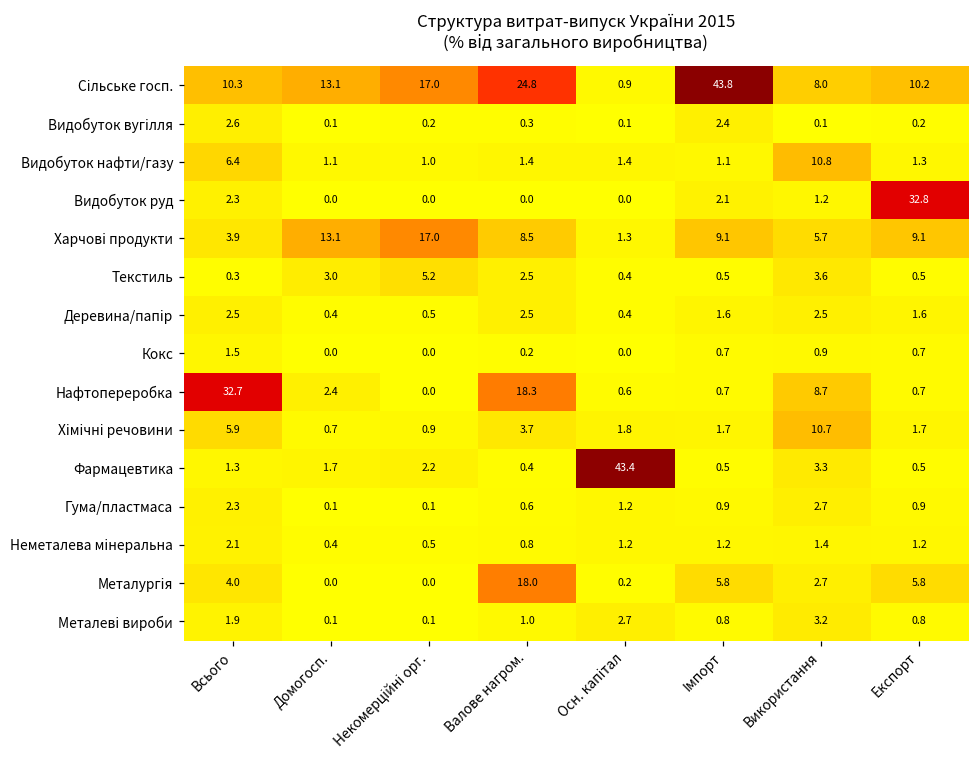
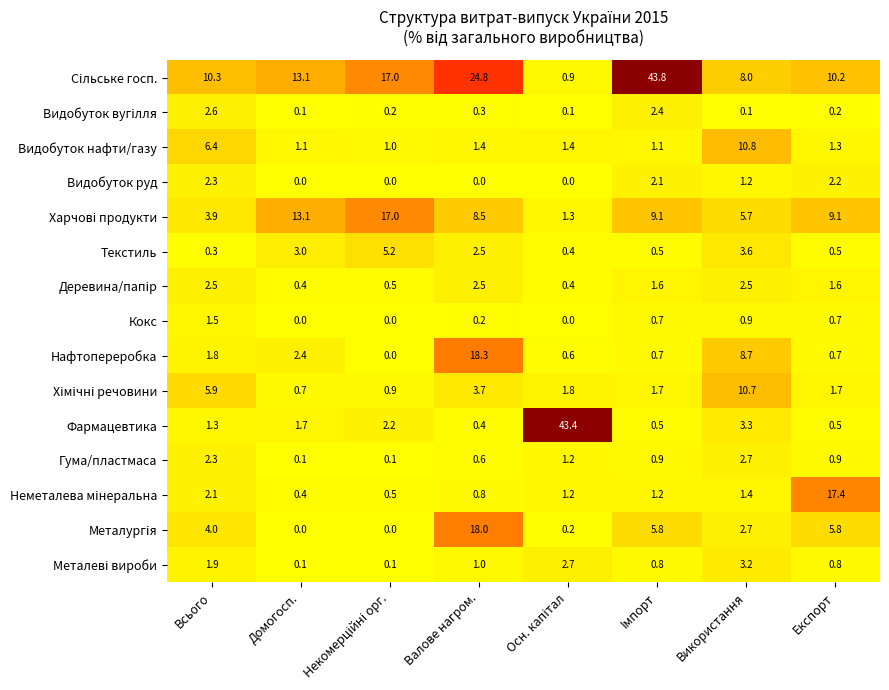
  {
    "Сільське госп.": {
      "Всього": 10.3,
      "Домогосп.": 13.1,
      "Некомерційні орг.": 17.0,
      "Валове нагром.": 24.8,
      "Осн. капітал": 0.9,
      "Імпорт": 43.8,
      "Використання": 8.0,
      "Експорт": 10.2
    },
    "Видобуток вугілля": {
      "Всього": 2.6,
      "Домогосп.": 0.1,
      "Некомерційні орг.": 0.2,
      "Валове нагром.": 0.3,
      "Осн. капітал": 0.1,
      "Імпорт": 2.4,
      "Використання": 0.1,
      "Експорт": 0.2
    },
    "Видобуток нафти/газу": {
      "Всього": 6.4,
      "Домогосп.": 1.1,
      "Некомерційні орг.": 1.0,
      "Валове нагром.": 1.4,
      "Осн. капітал": 1.4,
      "Імпорт": 1.1,
      "Використання": 10.8,
      "Експорт": 1.3
    },
    "Видобуток руд": {
      "Всього": 2.3,
      "Домогосп.": 0.0,
      "Некомерційні орг.": 0.0,
      "Валове нагром.": 0.0,
      "Осн. капітал": 0.0,
      "Імпорт": 2.1,
      "Використання": 1.2,
-     "Експорт": 32.8
+     "Експорт": 2.2
    },
    "Харчові продукти": {
      "Всього": 3.9,
      "Домогосп.": 13.1,
      "Некомерційні орг.": 17.0,
      "Валове нагром.": 8.5,
      "Осн. капітал": 1.3,
      "Імпорт": 9.1,
      "Використання": 5.7,
      "Експорт": 9.1
    },
    "Текстиль": {
      "Всього": 0.3,
      "Домогосп.": 3.0,
      "Некомерційні орг.": 5.2,
      "Валове нагром.": 2.5,
      "Осн. капітал": 0.4,
      "Імпорт": 0.5,
      "Використання": 3.6,
      "Експорт": 0.5
    },
    "Деревина/папір": {
      "Всього": 2.5,
      "Домогосп.": 0.4,
      "Некомерційні орг.": 0.5,
      "Валове нагром.": 2.5,
      "Осн. капітал": 0.4,
      "Імпорт": 1.6,
      "Використання": 2.5,
      "Експорт": 1.6
    },
    "Кокс": {
      "Всього": 1.5,
      "Домогосп.": 0.0,
      "Некомерційні орг.": 0.0,
      "Валове нагром.": 0.2,
      "Осн. капітал": 0.0,
      "Імпорт": 0.7,
      "Використання": 0.9,
      "Експорт": 0.7
    },
    "Нафтопереробка": {
-     "Всього": 32.7,
+     "Всього": 1.8,
      "Домогосп.": 2.4,
      "Некомерційні орг.": 0.0,
      "Валове нагром.": 18.3,
      "Осн. капітал": 0.6,
      "Імпорт": 0.7,
      "Використання": 8.7,
      "Експорт": 0.7
    },
    "Хімічні речовини": {
      "Всього": 5.9,
      "Домогосп.": 0.7,
      "Некомерційні орг.": 0.9,
      "Валове нагром.": 3.7,
      "Осн. капітал": 1.8,
      "Імпорт": 1.7,
      "Використання": 10.7,
      "Експорт": 1.7
    },
    "Фармацевтика": {
      "Всього": 1.3,
      "Домогосп.": 1.7,
      "Некомерційні орг.": 2.2,
      "Валове нагром.": 0.4,
      "Осн. капітал": 43.4,
      "Імпорт": 0.5,
      "Використання": 3.3,
      "Експорт": 0.5
    },
    "Гума/пластмаса": {
      "Всього": 2.3,
      "Домогосп.": 0.1,
      "Некомерційні орг.": 0.1,
      "Валове нагром.": 0.6,
      "Осн. капітал": 1.2,
      "Імпорт": 0.9,
      "Використання": 2.7,
      "Експорт": 0.9
    },
    "Неметалева мінеральна": {
      "Всього": 2.1,
      "Домогосп.": 0.4,
      "Некомерційні орг.": 0.5,
      "Валове нагром.": 0.8,
      "Осн. капітал": 1.2,
      "Імпорт": 1.2,
      "Використання": 1.4,
-     "Експорт": 1.2
+     "Експорт": 17.4
    },
    "Металургія": {
      "Всього": 4.0,
      "Домогосп.": 0.0,
      "Некомерційні орг.": 0.0,
      "Валове нагром.": 18.0,
      "Осн. капітал": 0.2,
      "Імпорт": 5.8,
      "Використання": 2.7,
      "Експорт": 5.8
    },
    "Металеві вироби": {
      "Всього": 1.9,
      "Домогосп.": 0.1,
      "Некомерційні орг.": 0.1,
      "Валове нагром.": 1.0,
      "Осн. капітал": 2.7,
      "Імпорт": 0.8,
      "Використання": 3.2,
      "Експорт": 0.8
    }
  }
